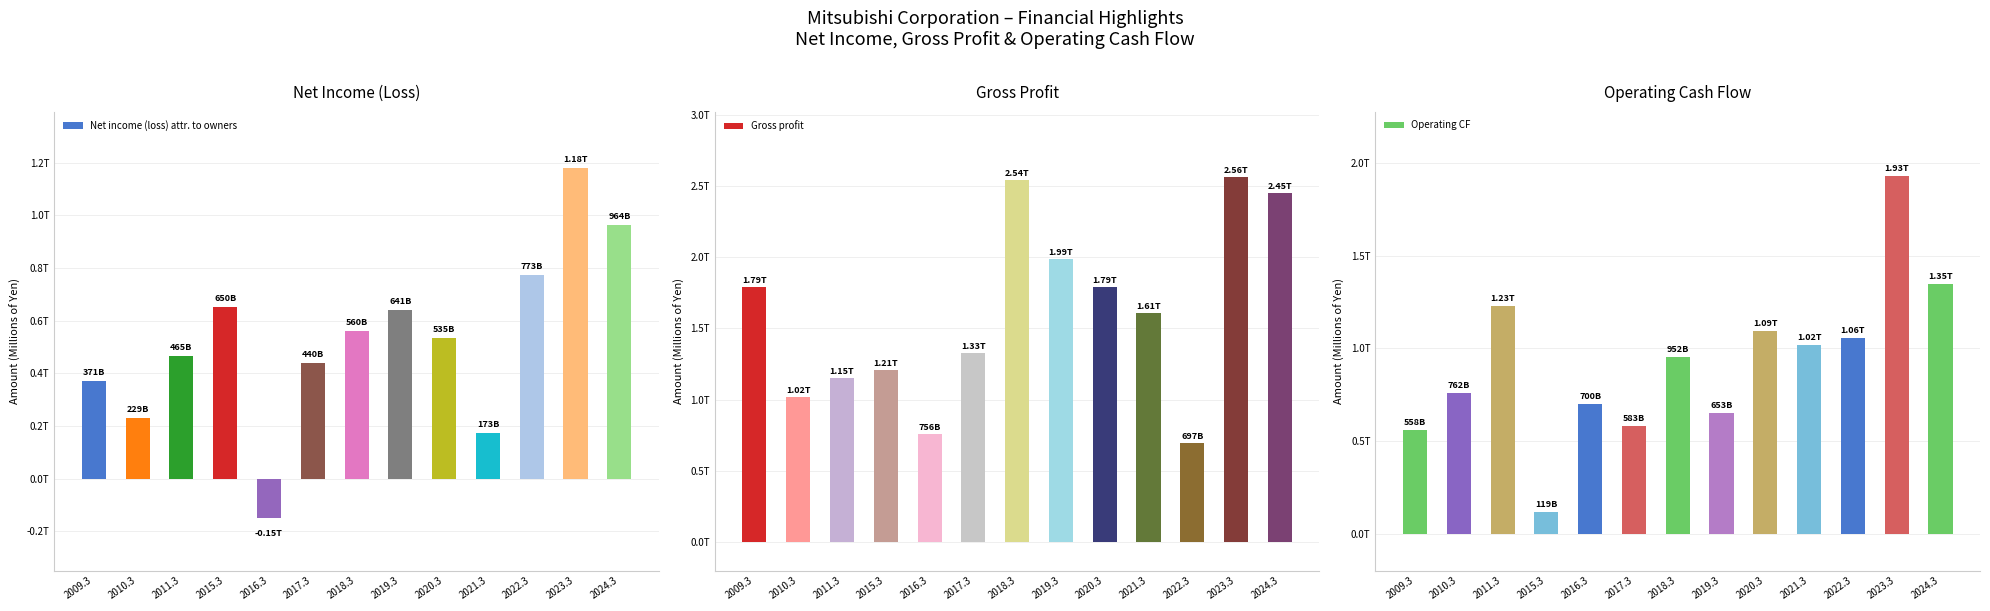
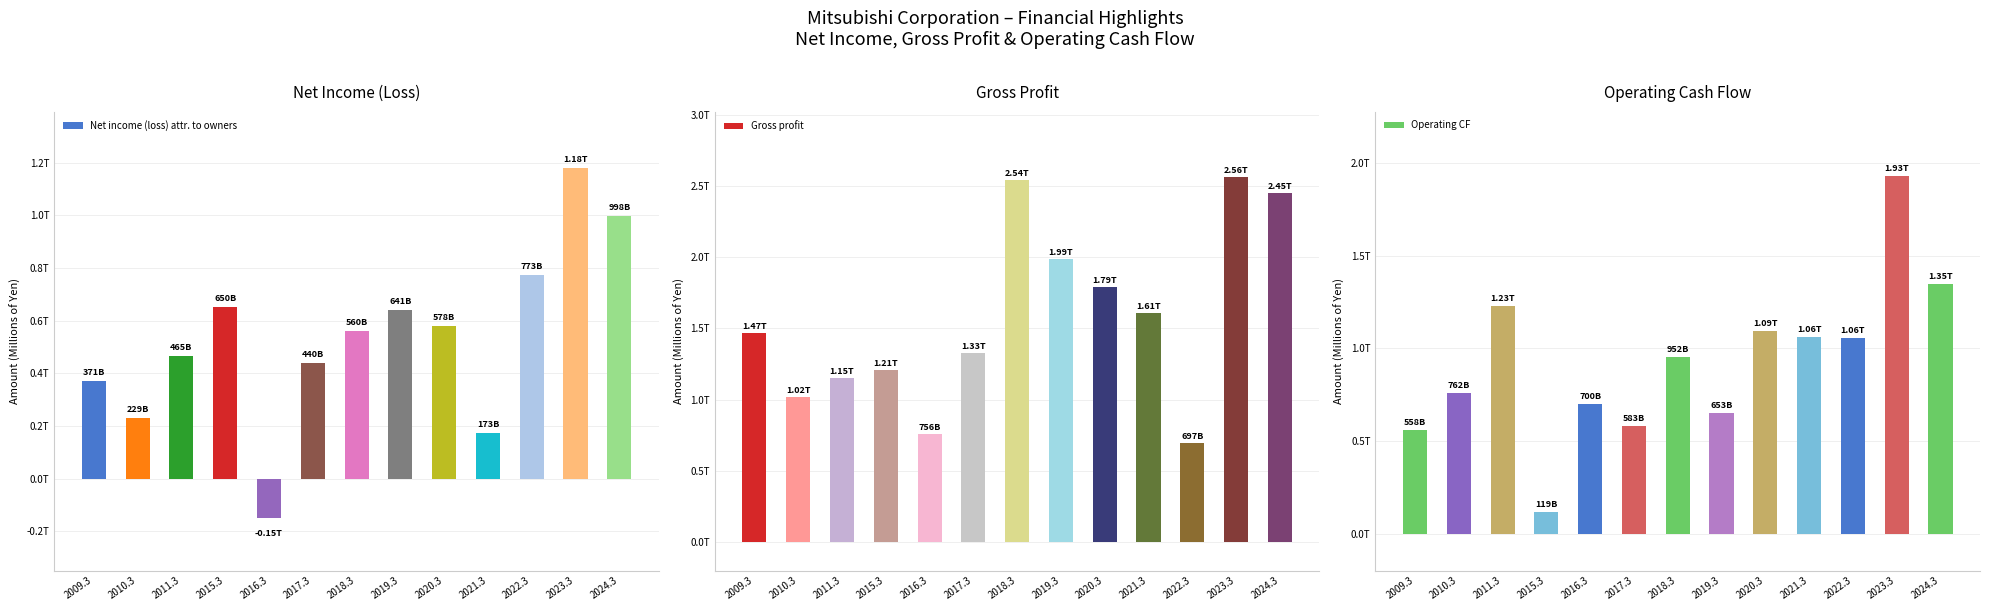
  {
    "Net Income (Loss)": {
      "2009.3": "371B",
      "2010.3": "229B",
      "2011.3": "465B",
      "2015.3": "650B",
      "2016.3": "-0.15T",
      "2017.3": "440B",
      "2018.3": "560B",
      "2019.3": "641B",
-     "2020.3": "535B",
+     "2020.3": "578B",
      "2021.3": "173B",
      "2022.3": "773B",
      "2023.3": "1.18T",
-     "2024.3": "964B"
+     "2024.3": "998B"
    },
    "Gross Profit": {
-     "2009.3": "1.79T",
+     "2009.3": "1.47T",
      "2010.3": "1.02T",
      "2011.3": "1.15T",
      "2015.3": "1.21T",
      "2016.3": "756B",
      "2017.3": "1.33T",
      "2018.3": "2.54T",
      "2019.3": "1.99T",
      "2020.3": "1.79T",
      "2021.3": "1.61T",
      "2022.3": "697B",
      "2023.3": "2.56T",
      "2024.3": "2.45T"
    },
    "Operating Cash Flow": {
      "2009.3": "558B",
      "2010.3": "762B",
      "2011.3": "1.23T",
      "2015.3": "119B",
      "2016.3": "700B",
      "2017.3": "583B",
      "2018.3": "952B",
      "2019.3": "653B",
      "2020.3": "1.09T",
-     "2021.3": "1.02T",
+     "2021.3": "1.06T",
      "2022.3": "1.06T",
      "2023.3": "1.93T",
      "2024.3": "1.35T"
    }
  }
